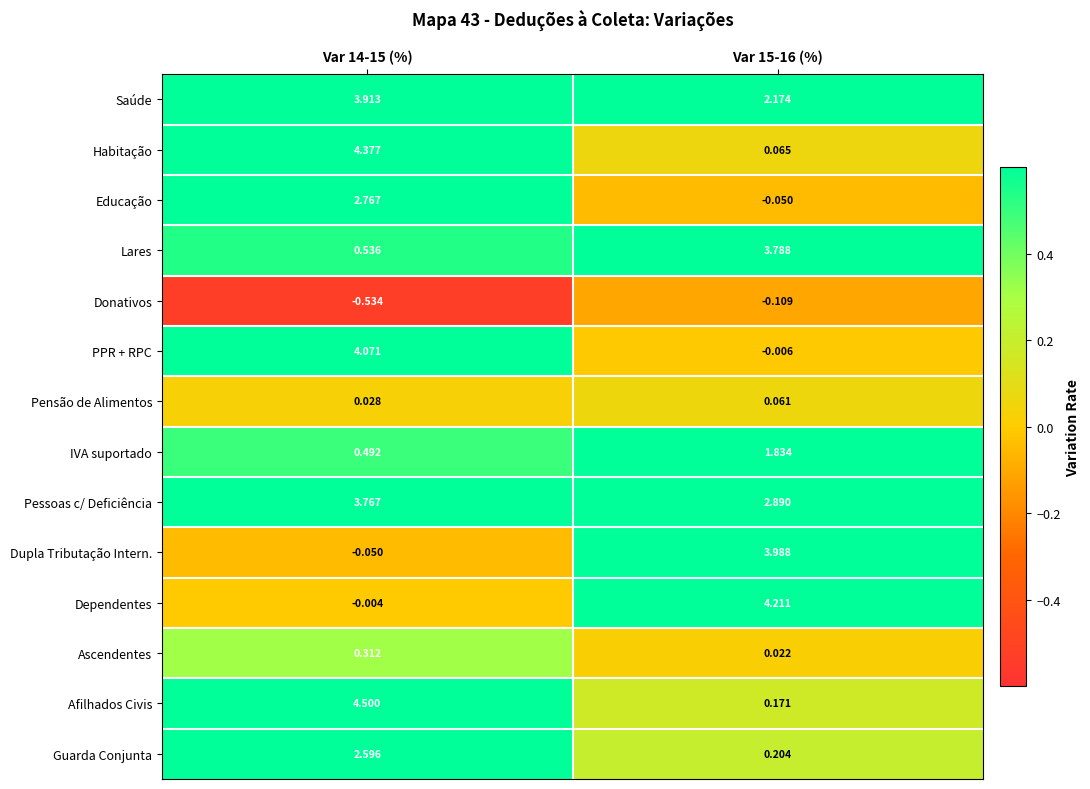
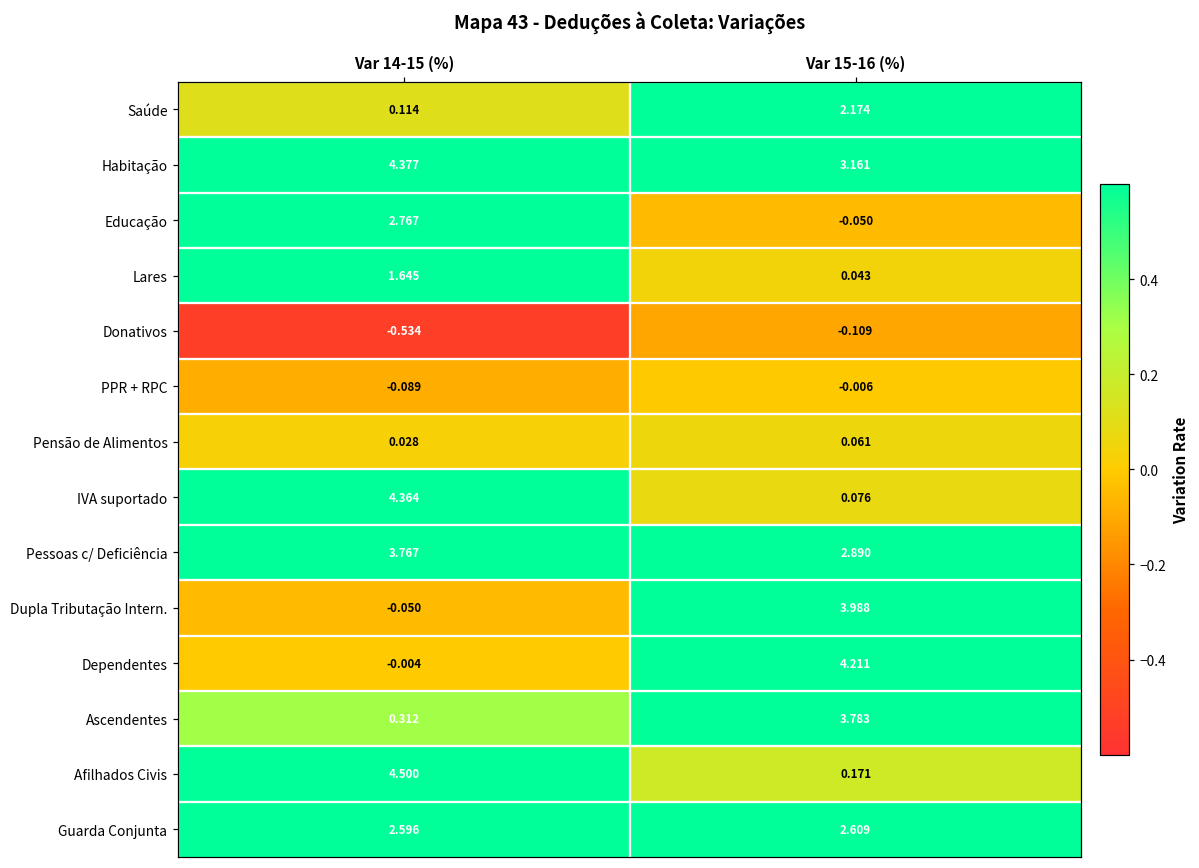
  {
    "Saúde": {
-     "Var 14-15 (%)": 3.913,
+     "Var 14-15 (%)": 0.114,
      "Var 15-16 (%)": 2.174
    },
    "Habitação": {
      "Var 14-15 (%)": 4.377,
-     "Var 15-16 (%)": 0.065
+     "Var 15-16 (%)": 3.161
    },
    "Educação": {
      "Var 14-15 (%)": 2.767,
      "Var 15-16 (%)": -0.050
    },
    "Lares": {
-     "Var 14-15 (%)": 0.536,
-     "Var 15-16 (%)": 3.788
+     "Var 14-15 (%)": 1.645,
+     "Var 15-16 (%)": 0.043
    },
    "Donativos": {
      "Var 14-15 (%)": -0.534,
      "Var 15-16 (%)": -0.109
    },
    "PPR + RPC": {
-     "Var 14-15 (%)": 4.071,
+     "Var 14-15 (%)": -0.089,
      "Var 15-16 (%)": -0.006
    },
    "Pensão de Alimentos": {
      "Var 14-15 (%)": 0.028,
      "Var 15-16 (%)": 0.061
    },
    "IVA suportado": {
-     "Var 14-15 (%)": 0.492,
-     "Var 15-16 (%)": 1.834
+     "Var 14-15 (%)": 4.364,
+     "Var 15-16 (%)": 0.076
    },
    "Pessoas c/ Deficiência": {
      "Var 14-15 (%)": 3.767,
      "Var 15-16 (%)": 2.890
    },
    "Dupla Tributação Intern.": {
      "Var 14-15 (%)": -0.050,
      "Var 15-16 (%)": 3.988
    },
    "Dependentes": {
      "Var 14-15 (%)": -0.004,
      "Var 15-16 (%)": 4.211
    },
    "Ascendentes": {
      "Var 14-15 (%)": 0.312,
-     "Var 15-16 (%)": 0.022
+     "Var 15-16 (%)": 3.783
    },
    "Afilhados Civis": {
      "Var 14-15 (%)": 4.500,
      "Var 15-16 (%)": 0.171
    },
    "Guarda Conjunta": {
      "Var 14-15 (%)": 2.596,
-     "Var 15-16 (%)": 0.204
+     "Var 15-16 (%)": 2.609
    }
  }
